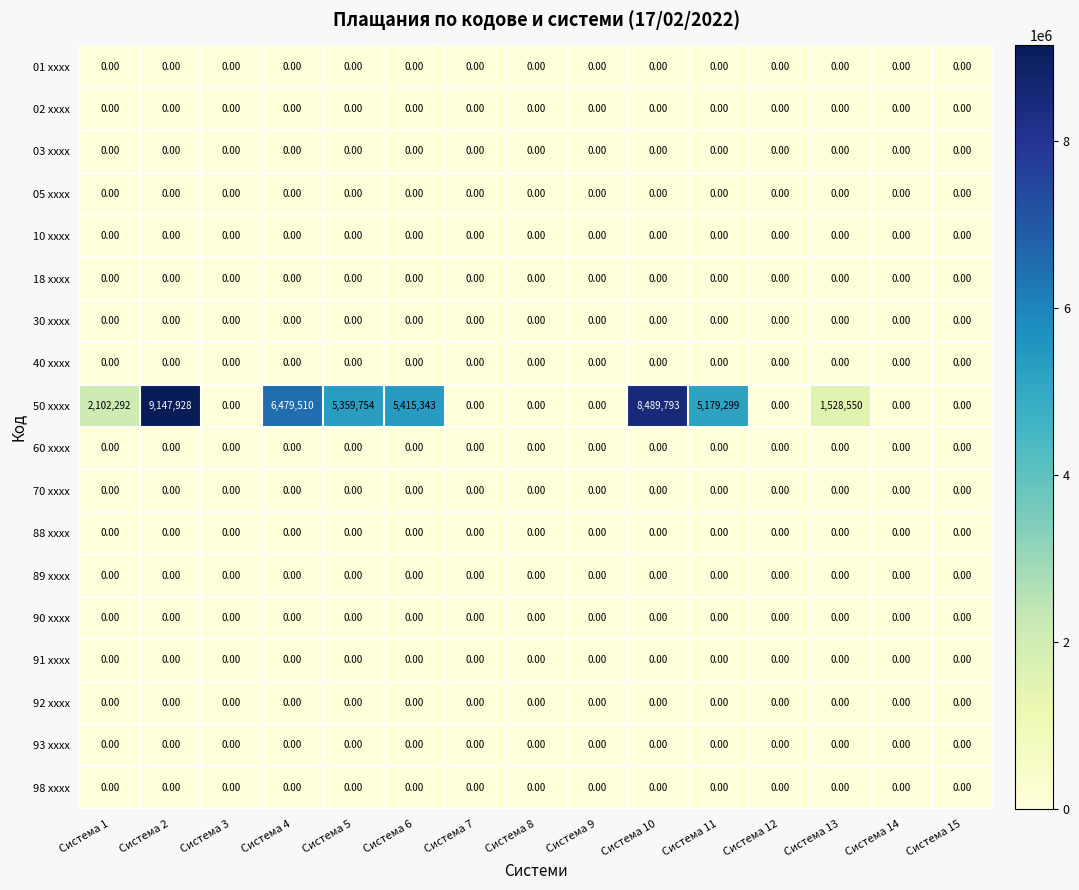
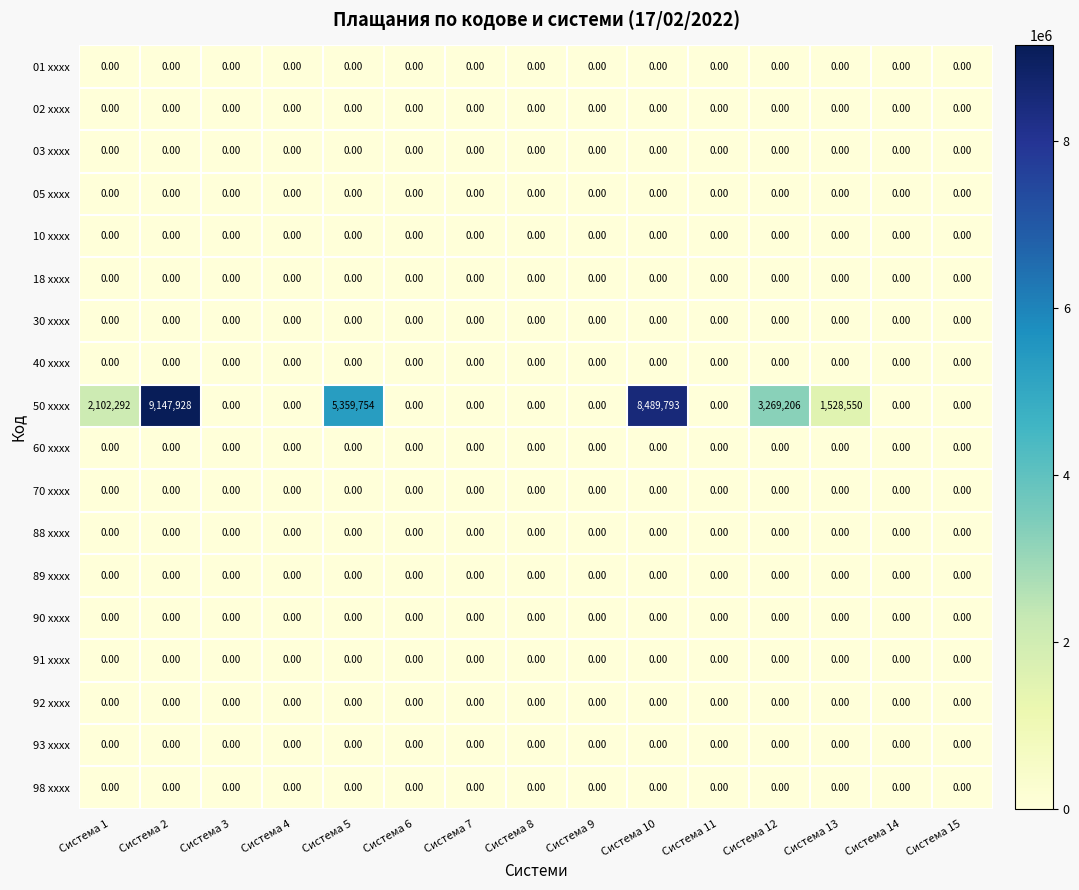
  {
    "50 xxxx": {
      "Система 1": "2,102,292",
      "Система 2": "9,147,928",
      "Система 3": "0.00",
-     "Система 4": "6,479,510",
+     "Система 4": "0.00",
      "Система 5": "5,359,754",
-     "Система 6": "5,415,343",
+     "Система 6": "0.00",
      "Система 7": "0.00",
      "Система 8": "0.00",
      "Система 9": "0.00",
      "Система 10": "8,489,793",
-     "Система 11": "5,179,299",
-     "Система 12": "0.00",
+     "Система 11": "0.00",
+     "Система 12": "3,269,206",
      "Система 13": "1,528,550",
      "Система 14": "0.00",
      "Система 15": "0.00"
    }
  }
